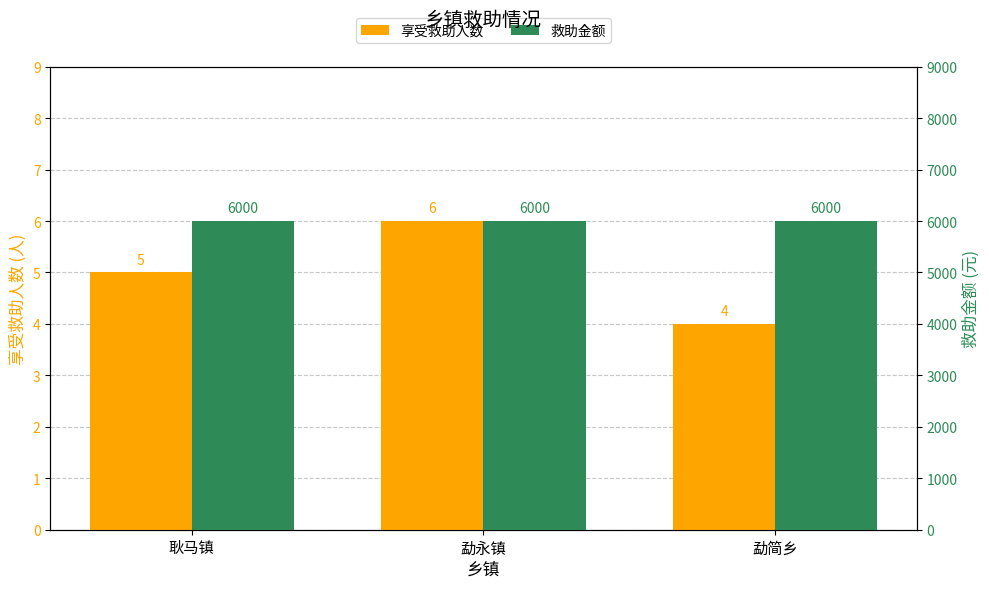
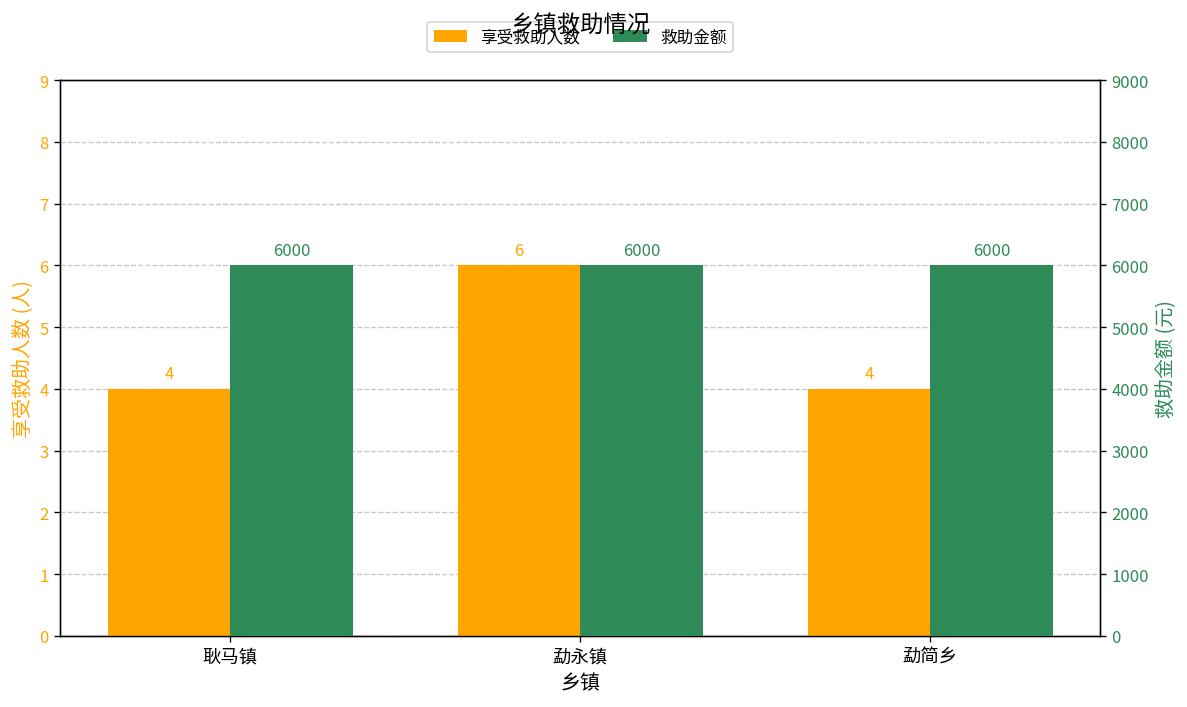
  {
    "享受救助人数": {
-     "耿马镇": 5,
+     "耿马镇": 4,
      "勐永镇": 6,
      "勐简乡": 4
    },
    "救助金额": {
      "耿马镇": 6000,
      "勐永镇": 6000,
      "勐简乡": 6000
    }
  }
